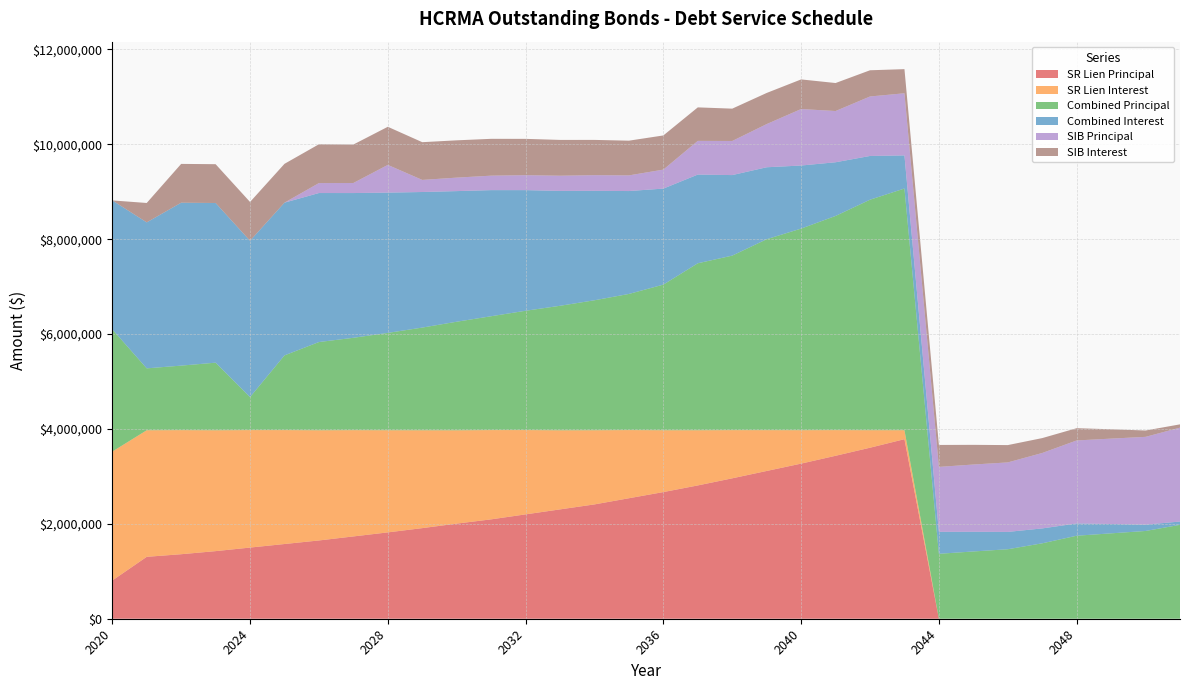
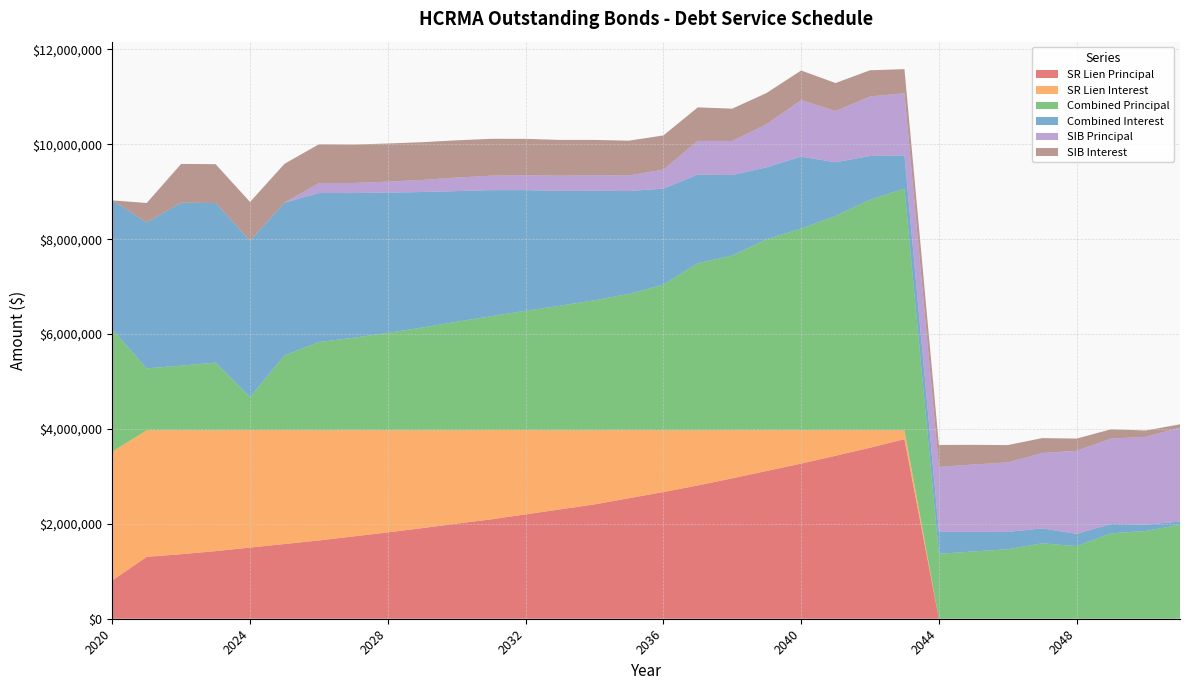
  {
    "SR Lien Principal": {
      "2020": "$800,000",
      "2024": "$1,500,000",
      "2028": "$1,800,000",
      "2032": "$2,200,000",
      "2036": "$2,700,000",
      "2040": "$3,300,000"
    },
    "SR Lien Interest": {
      "2020": "$2,700,000",
      "2024": "$2,500,000",
      "2028": "$2,200,000",
      "2032": "$1,800,000",
      "2036": "$1,300,000",
      "2040": "$700,000"
    },
    "Combined Principal": {
      "2020": "$2,600,000",
      "2024": "$700,000",
      "2028": "$2,100,000",
      "2032": "$2,500,000",
      "2036": "$3,100,000",
      "2040": "$4,300,000",
      "2044": "$1,400,000",
-     "2048": "$1,800,000"
+     "2048": "$1,500,000"
    },
    "Combined Interest": {
      "2028": "$3,000,000",
      "2032": "$2,500,000",
      "2036": "$2,000,000",
-     "2040": "$1,300,000",
+     "2040": "$1,500,000",
      "2044": "$500,000",
      "2048": "$300,000"
    },
    "SIB Principal": {
-     "2028": "$600,000",
+     "2028": "$200,000",
      "2032": "$300,000",
      "2036": "$400,000",
      "2040": "$1,200,000",
      "2044": "$1,400,000",
      "2048": "$1,800,000"
    },
    "SIB Interest": {
      "2024": "$800,000",
      "2028": "$800,000",
      "2032": "$800,000",
      "2036": "$700,000",
      "2040": "$600,000",
      "2044": "$500,000",
      "2048": "$300,000"
    }
  }
